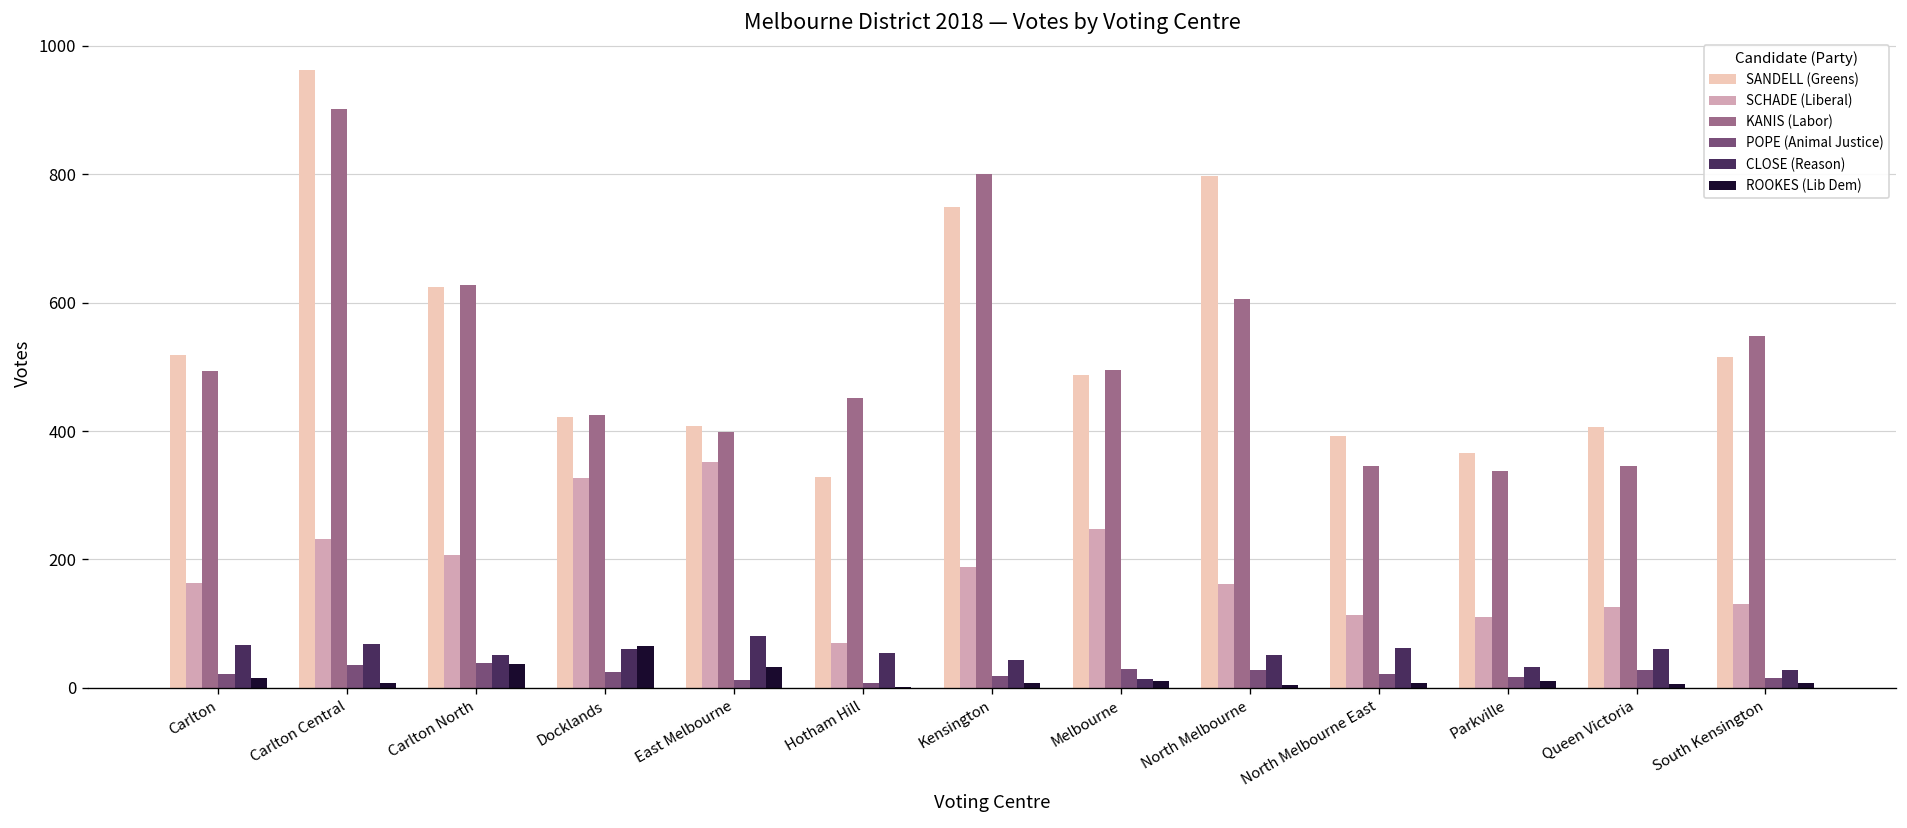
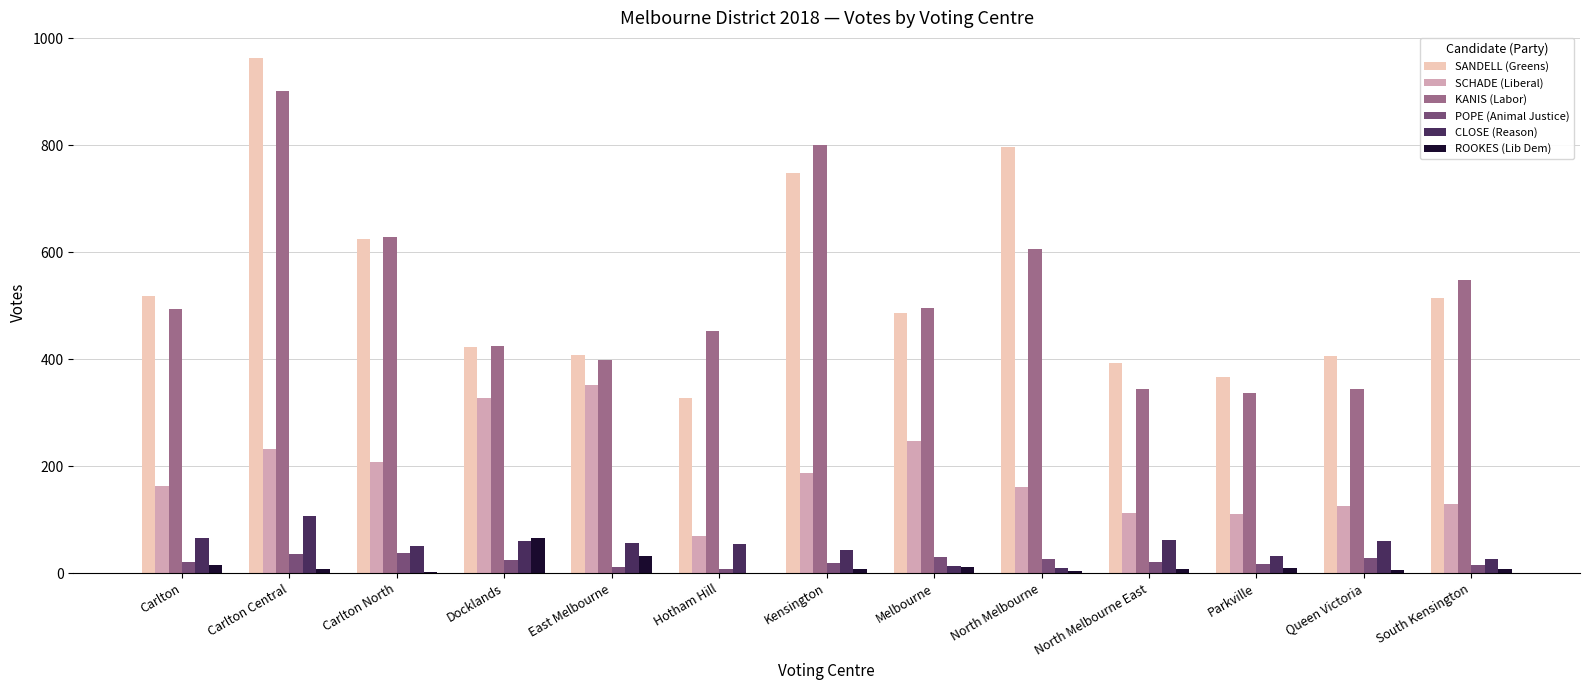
  {
    "CLOSE (Reason)": {
      "Carlton": 70,
-     "Carlton Central": 70,
+     "Carlton Central": 110,
      "Carlton North": 50,
      "Docklands": 60,
-     "East Melbourne": 80,
+     "East Melbourne": 60,
      "Hotham Hill": 50,
      "Kensington": 40,
      "Melbourne": 10,
-     "North Melbourne": 50,
+     "North Melbourne": 10,
      "North Melbourne East": 60,
      "Parkville": 30,
      "Queen Victoria": 60,
      "South Kensington": 30
    },
    "ROOKES (Lib Dem)": {
      "Carlton": 20,
      "Carlton Central": 10,
-     "Carlton North": 40,
+     "Carlton North": 0,
      "Docklands": 70,
      "East Melbourne": 30,
      "Kensington": 10,
      "Melbourne": 10,
      "North Melbourne East": 10,
      "Parkville": 10,
      "Queen Victoria": 10,
      "South Kensington": 10
    }
  }
